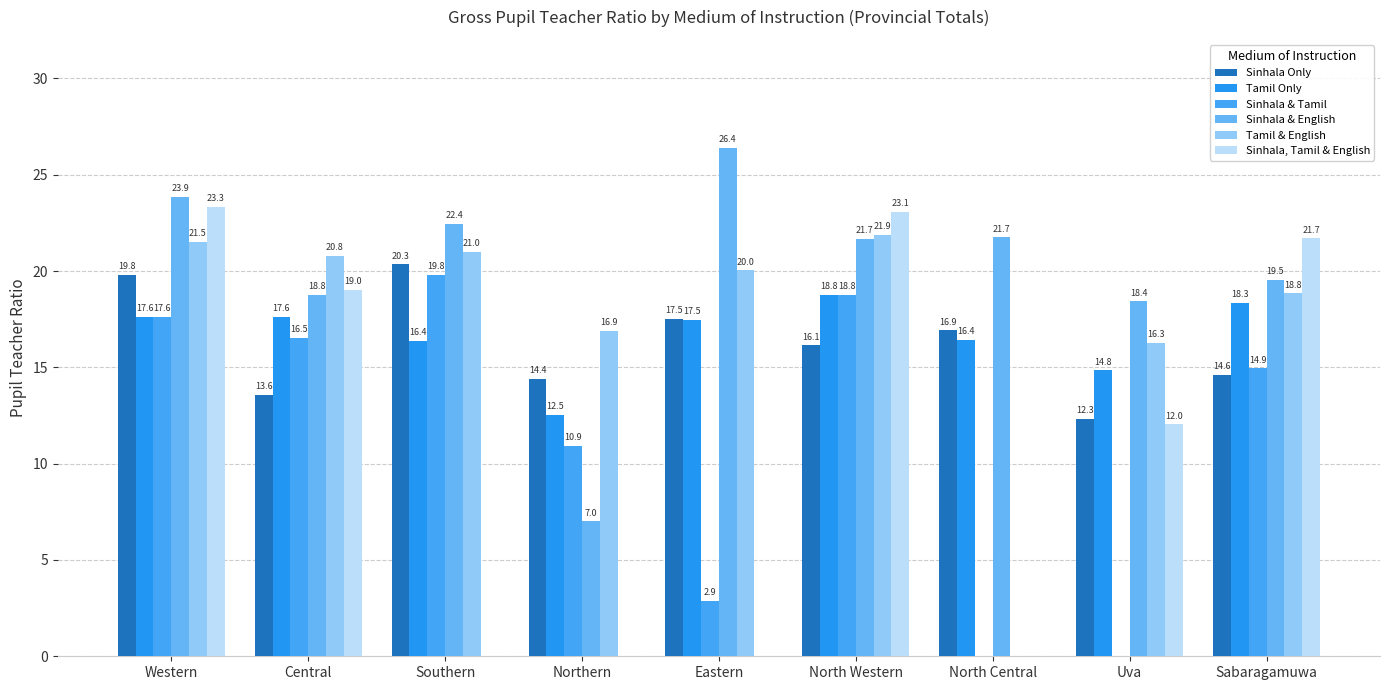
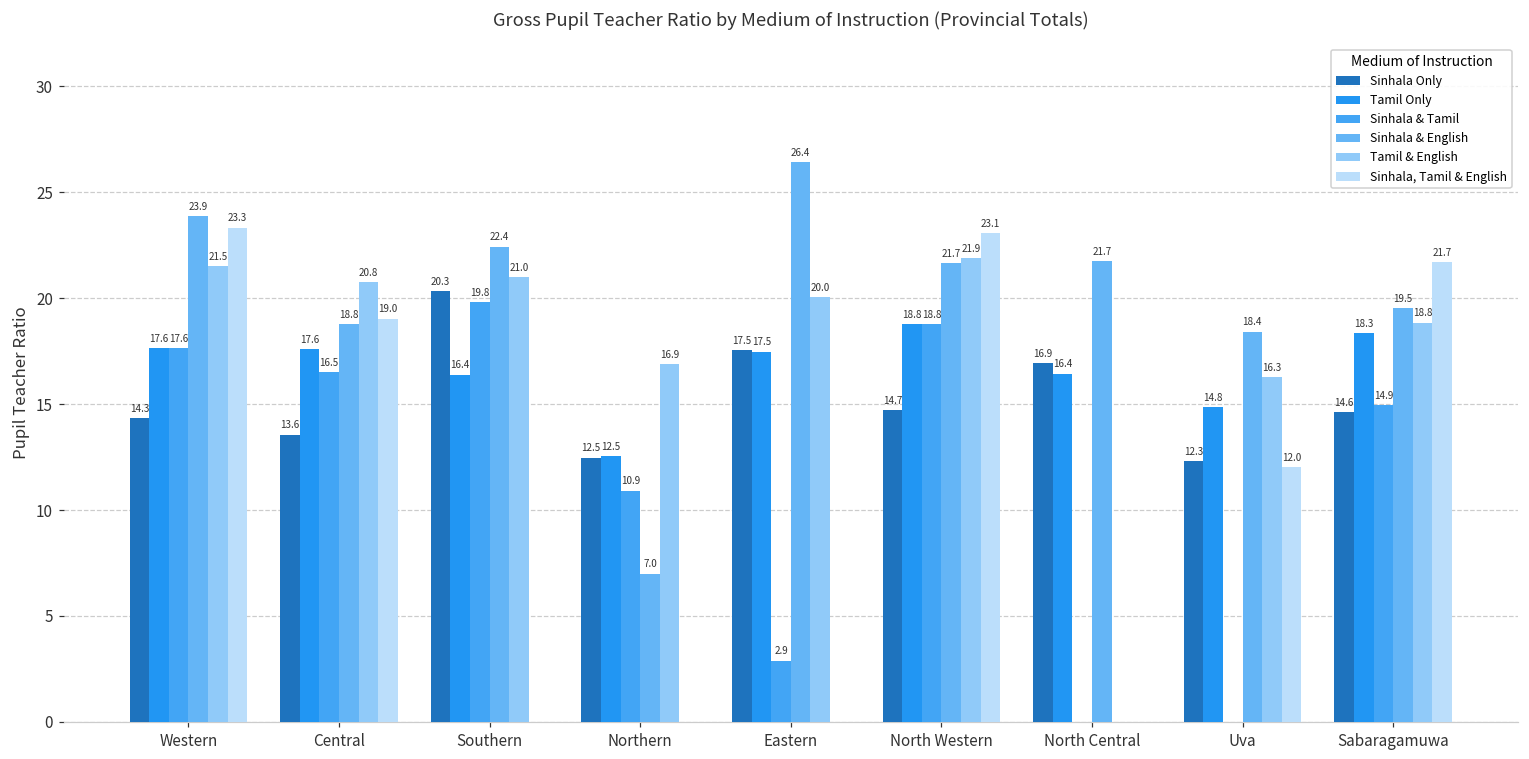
  {
    "Sinhala Only": {
-     "Western": 19.8,
+     "Western": 14.3,
      "Central": 13.6,
      "Southern": 20.3,
-     "Northern": 14.4,
+     "Northern": 12.5,
      "Eastern": 17.5,
-     "North Western": 16.1,
+     "North Western": 14.7,
      "North Central": 16.9,
      "Uva": 12.3,
      "Sabaragamuwa": 14.6
    }
  }
